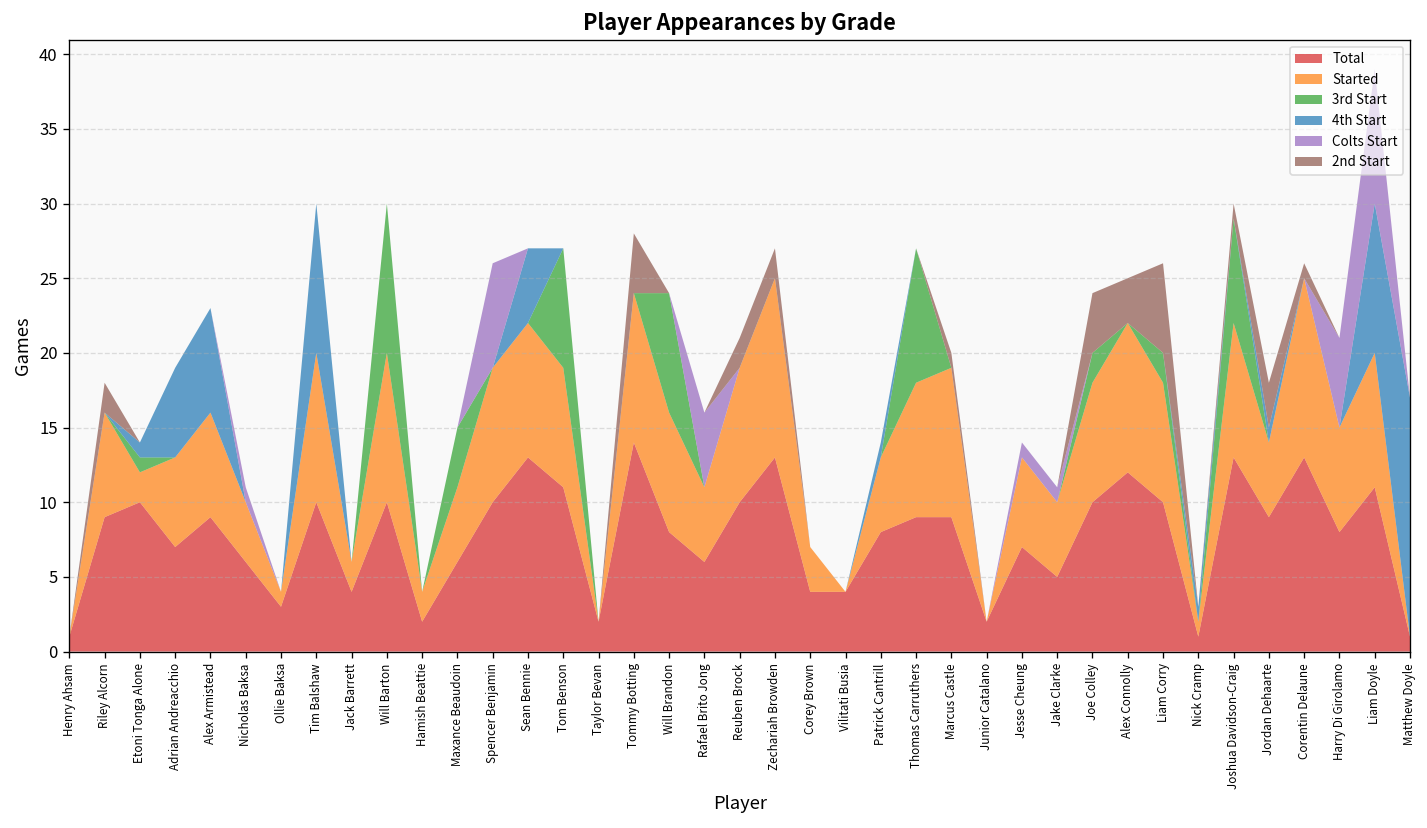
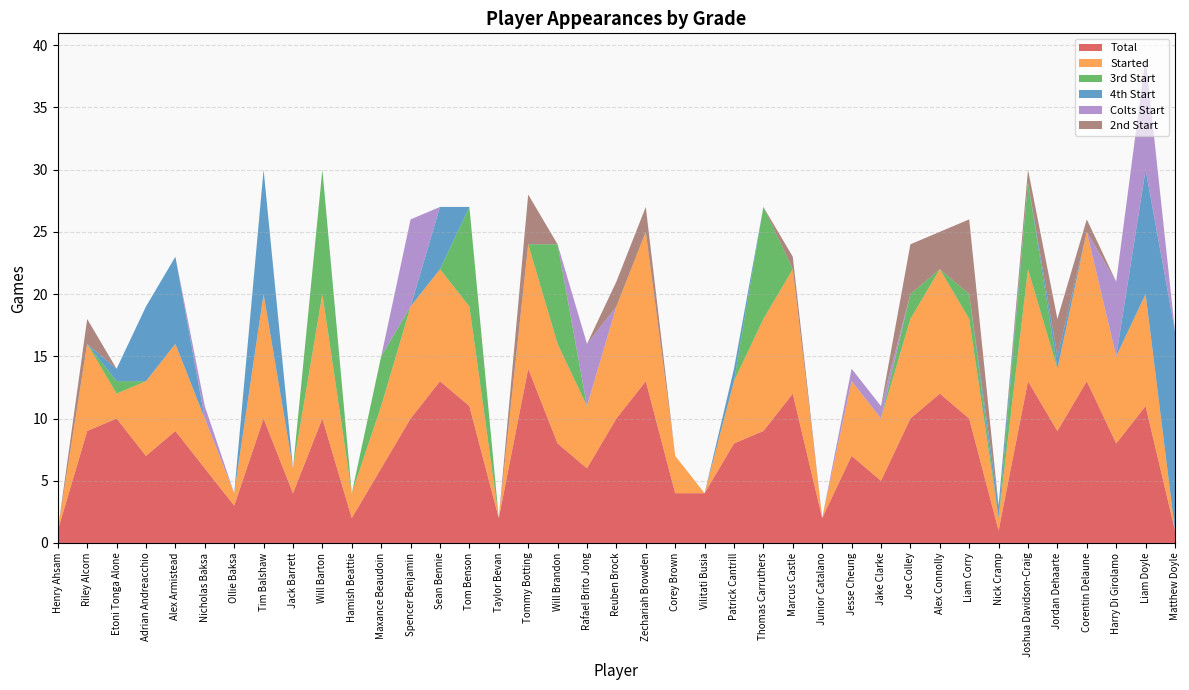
  {
    "Total": {
      "Riley Alcorn": 9,
      "Etoni Tonga Alone": 10,
      "Adrian Andreacchio": 7,
      "Alex Armistead": 9,
      "Nicholas Baksa": 6,
      "Ollie Baksa": 3,
      "Tim Balshaw": 10,
      "Jack Barrett": 4,
      "Will Barton": 10,
      "Hamish Beattie": 2,
      "Maxance Beaudoin": 6,
      "Spencer Benjamin": 10,
      "Sean Bennie": 13,
      "Tom Benson": 11,
      "Tommy Botting": 14,
      "Will Brandon": 8,
      "Rafael Brito Jong": 6,
      "Reuben Brock": 10,
      "Zechariah Browden": 13,
      "Corey Brown": 4,
      "Patrick Cantrill": 8,
      "Thomas Carruthers": 9,
-     "Marcus Castle": 9,
+     "Marcus Castle": 12,
      "Jesse Cheung": 7,
      "Jake Clarke": 5,
      "Joe Colley": 10,
      "Alex Connolly": 12,
      "Liam Corry": 10,
      "Nick Cramp": 1,
      "Joshua Davidson-Craig": 13,
      "Jordan Dehaarte": 9,
      "Corentin Delaune": 13,
      "Harry Di Girolamo": 8,
      "Liam Doyle": 11
    },
    "Started": {
      "Etoni Tonga Alone": 2,
      "Will Barton": 10,
      "Maxance Beaudoin": 5,
      "Tom Benson": 8,
      "Will Brandon": 8,
      "Thomas Carruthers": 9,
      "Joe Colley": 8,
      "Liam Corry": 8,
      "Joshua Davidson-Craig": 9
    },
    "3rd Start": {
      "Etoni Tonga Alone": 1
    },
    "4th Start": {
      "Liam Doyle": 10
    },
    "2nd Start": {
      "Riley Alcorn": 2,
      "Tommy Botting": 4,
      "Reuben Brock": 2,
      "Zechariah Browden": 2,
      "Marcus Castle": 1,
      "Joe Colley": 4,
      "Alex Connolly": 3,
      "Liam Corry": 6,
      "Joshua Davidson-Craig": 1,
      "Jordan Dehaarte": 3,
      "Corentin Delaune": 1
    }
  }
